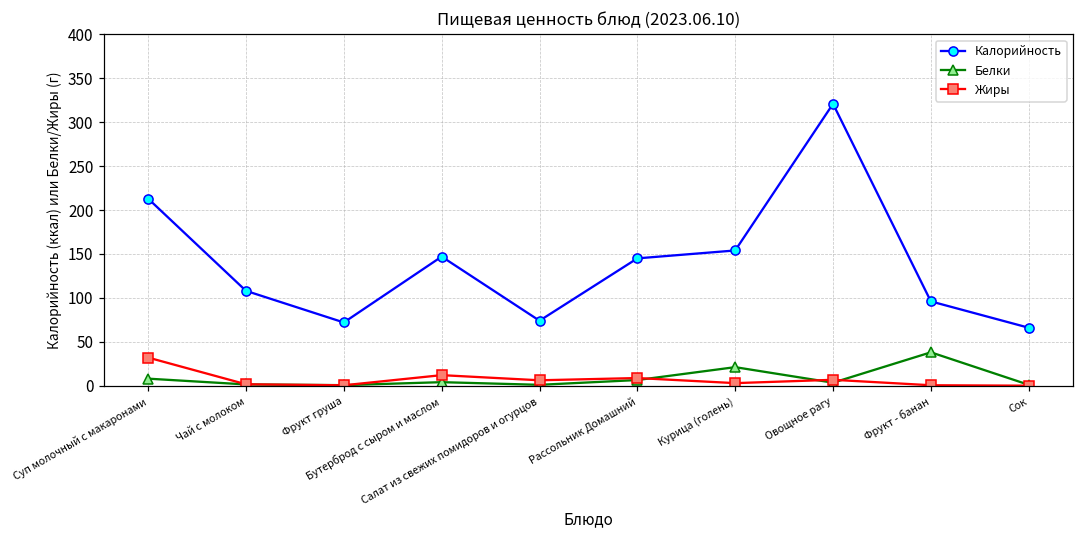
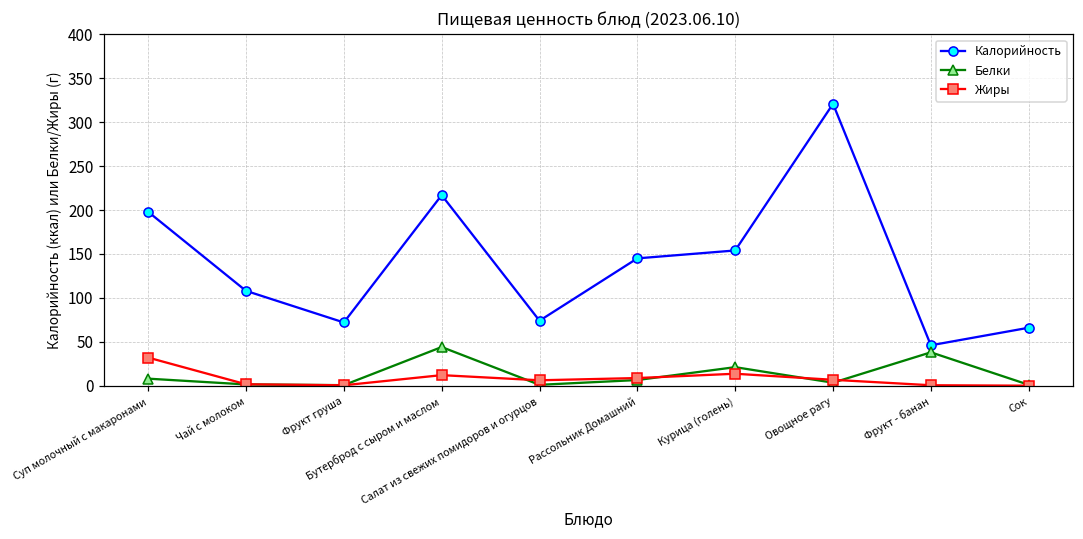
  {
    "Калорийность": {
-     "Суп молочный с макаронами": 210,
+     "Суп молочный с макаронами": 200,
      "Чай с молоком": 110,
      "Фрукт груша": 70,
-     "Бутерброд с сыром и маслом": 150,
+     "Бутерброд с сыром и маслом": 220,
      "Салат из свежих помидоров и огурцов": 70,
      "Рассольник Домашний": 150,
      "Курица (голень)": 150,
      "Овощное рагу": 320,
-     "Фрукт - банан": 100,
+     "Фрукт - банан": 50,
      "Сок": 70
    },
    "Белки": {
      "Суп молочный с макаронами": 10,
-     "Бутерброд с сыром и маслом": 0,
+     "Бутерброд с сыром и маслом": 40,
      "Салат из свежих помидоров и огурцов": 0,
      "Курица (голень)": 20,
      "Овощное рагу": 0,
      "Фрукт - банан": 40
    },
    "Жиры": {
      "Суп молочный с макаронами": 30,
      "Бутерброд с сыром и маслом": 10,
      "Салат из свежих помидоров и огурцов": 10,
-     "Курица (голень)": 0,
+     "Курица (голень)": 10,
      "Овощное рагу": 10,
      "Фрукт - банан": 0
    }
  }
